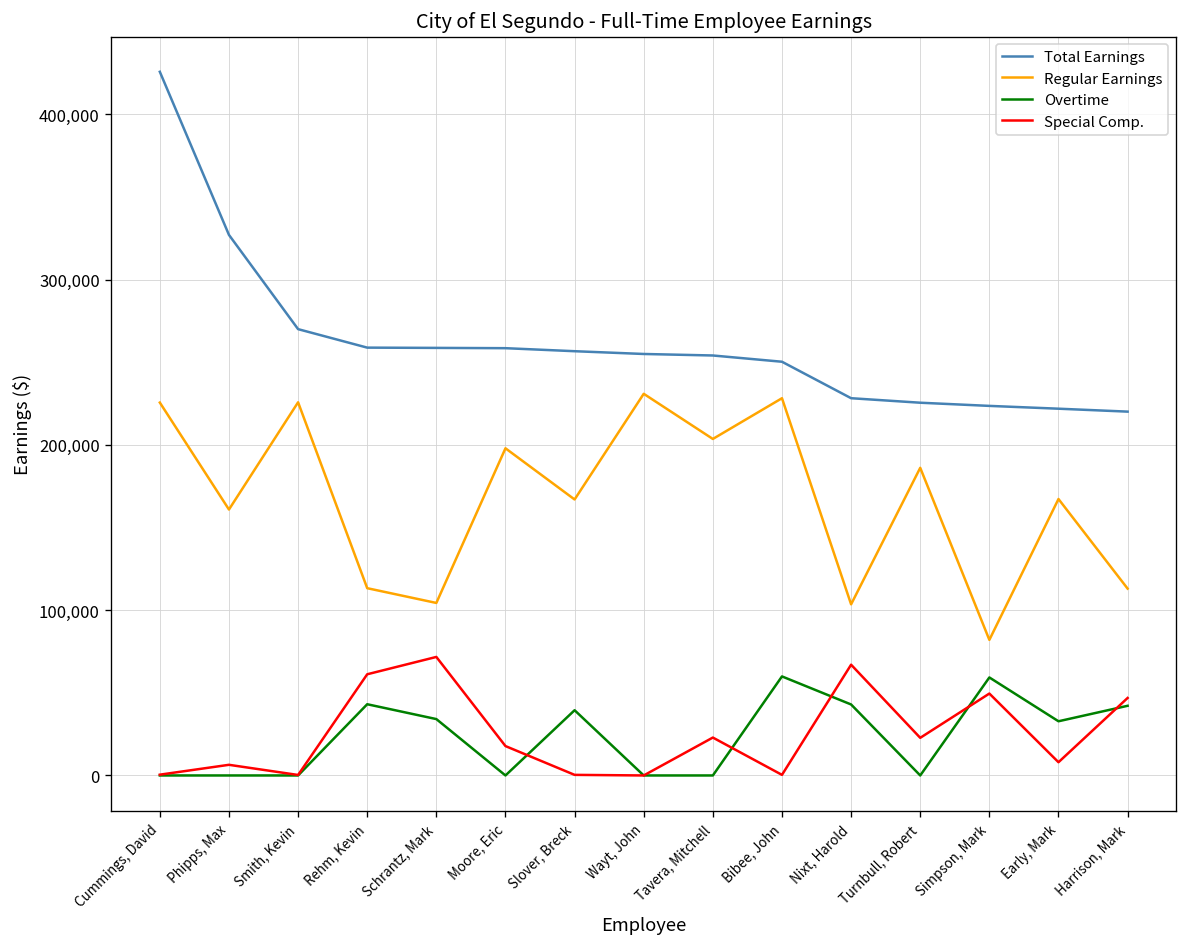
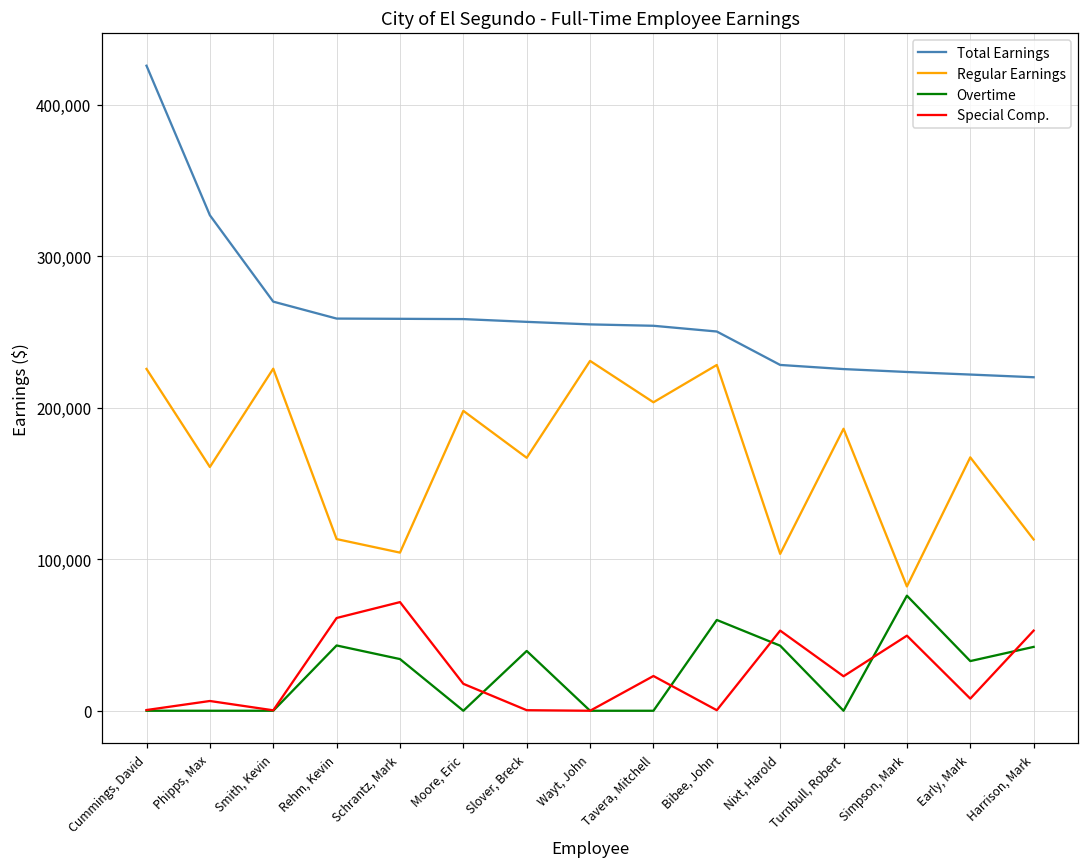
  {
    "Total Earnings": {
      "Cummings, David": "426,000",
      "Phipps, Max": "327,000",
      "Smith, Kevin": "270,000",
      "Rehm, Kevin": "259,000",
      "Schrantz, Mark": "259,000",
      "Moore, Eric": "259,000",
      "Slover, Breck": "257,000",
      "Wayt, John": "255,000",
      "Tavera, Mitchell": "254,000",
      "Bibee, John": "250,000",
      "Nixt, Harold": "228,000",
      "Turnbull, Robert": "226,000",
      "Simpson, Mark": "224,000",
      "Early, Mark": "222,000",
      "Harrison, Mark": "220,000"
    },
    "Regular Earnings": {
      "Cummings, David": "226,000",
      "Phipps, Max": "161,000",
      "Smith, Kevin": "226,000",
      "Rehm, Kevin": "113,000",
      "Schrantz, Mark": "104,000",
      "Moore, Eric": "198,000",
      "Slover, Breck": "167,000",
      "Wayt, John": "231,000",
      "Tavera, Mitchell": "204,000",
      "Bibee, John": "228,000",
      "Nixt, Harold": "104,000",
      "Turnbull, Robert": "186,000",
      "Simpson, Mark": "82,000",
      "Early, Mark": "167,000",
      "Harrison, Mark": "113,000"
    },
    "Overtime": {
      "Phipps, Max": "0",
      "Rehm, Kevin": "43,000",
      "Schrantz, Mark": "34,000",
      "Moore, Eric": "0",
      "Slover, Breck": "39,000",
      "Tavera, Mitchell": "0",
      "Bibee, John": "60,000",
      "Nixt, Harold": "43,000",
      "Turnbull, Robert": "0",
-     "Simpson, Mark": "59,000",
+     "Simpson, Mark": "76,000",
      "Early, Mark": "33,000",
      "Harrison, Mark": "42,000"
    },
    "Special Comp.": {
      "Phipps, Max": "6,000",
      "Rehm, Kevin": "61,000",
      "Schrantz, Mark": "72,000",
      "Moore, Eric": "18,000",
      "Slover, Breck": "0",
      "Tavera, Mitchell": "23,000",
      "Bibee, John": "0",
-     "Nixt, Harold": "67,000",
+     "Nixt, Harold": "53,000",
      "Turnbull, Robert": "23,000",
      "Simpson, Mark": "50,000",
      "Early, Mark": "8,000",
-     "Harrison, Mark": "47,000"
+     "Harrison, Mark": "53,000"
    }
  }
